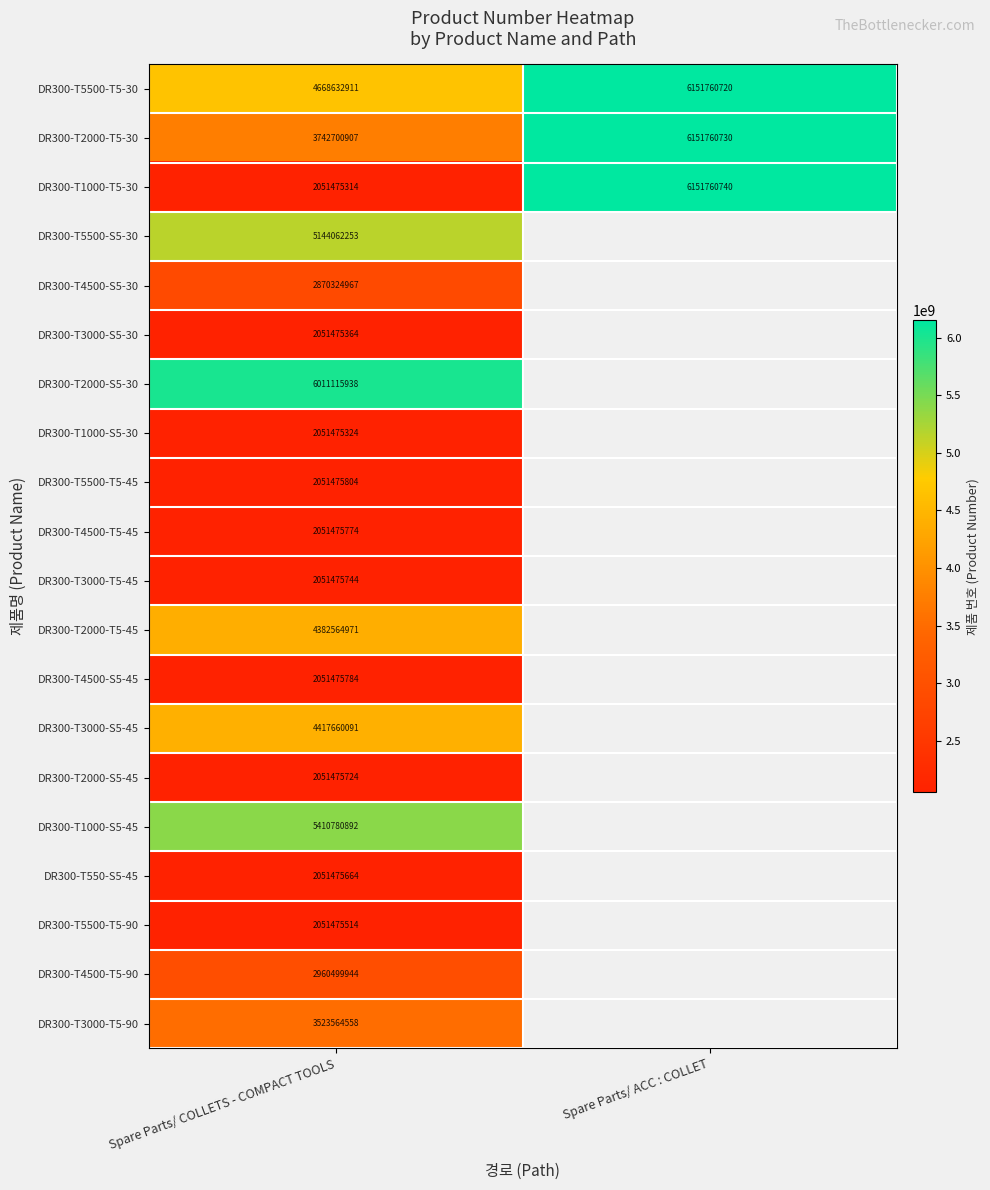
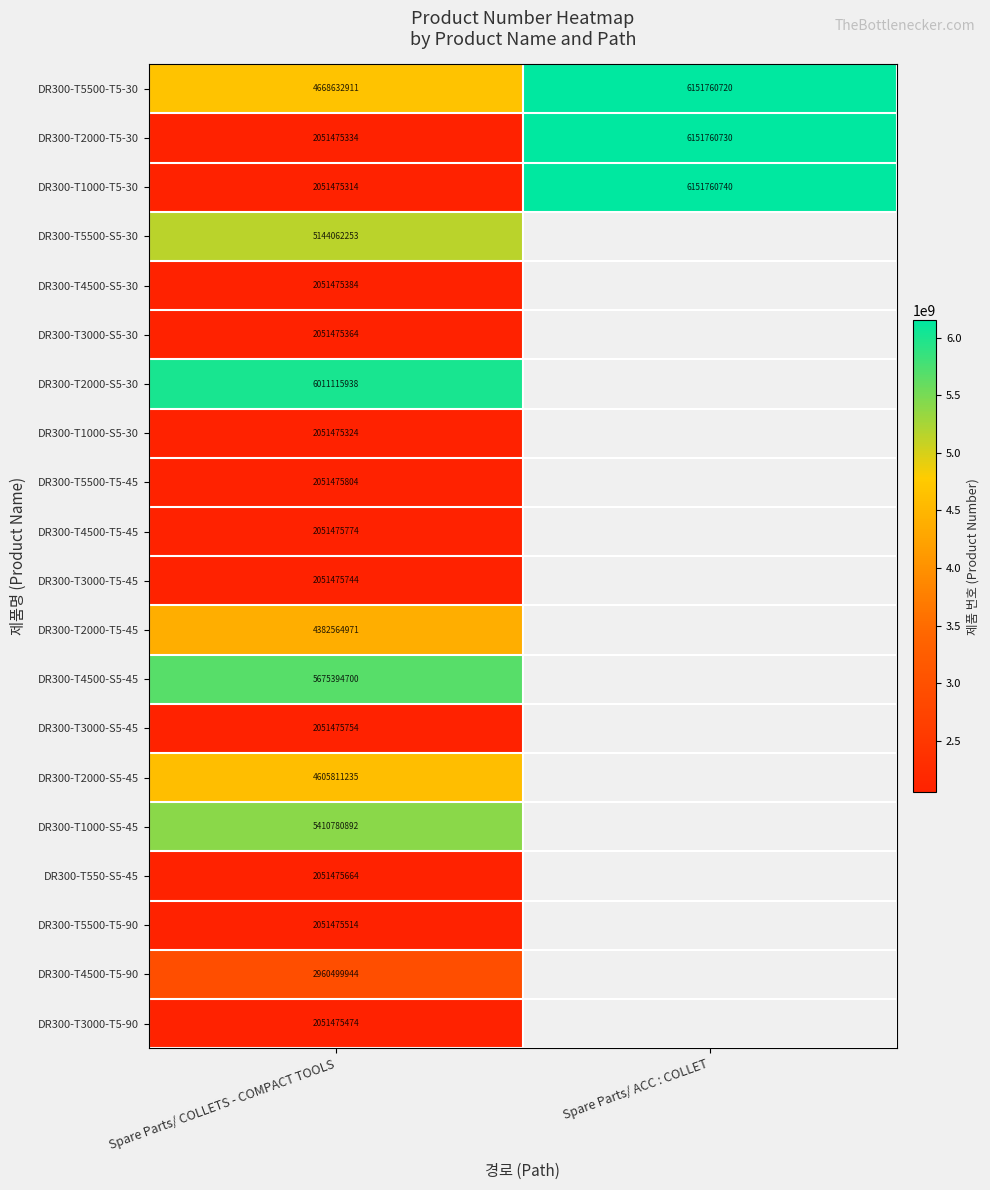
  {
    "DR300-T5500-T5-30": {
      "Spare Parts/ COLLETS - COMPACT TOOLS": 4668632911,
      "Spare Parts/ ACC : COLLET": 6151760720
    },
    "DR300-T2000-T5-30": {
-     "Spare Parts/ COLLETS - COMPACT TOOLS": 3742700907,
+     "Spare Parts/ COLLETS - COMPACT TOOLS": 2051475334,
      "Spare Parts/ ACC : COLLET": 6151760730
    },
    "DR300-T1000-T5-30": {
      "Spare Parts/ COLLETS - COMPACT TOOLS": 2051475314,
      "Spare Parts/ ACC : COLLET": 6151760740
    },
    "DR300-T5500-S5-30": {
      "Spare Parts/ COLLETS - COMPACT TOOLS": 5144062253
    },
    "DR300-T4500-S5-30": {
-     "Spare Parts/ COLLETS - COMPACT TOOLS": 2870324967
+     "Spare Parts/ COLLETS - COMPACT TOOLS": 2051475384
    },
    "DR300-T3000-S5-30": {
      "Spare Parts/ COLLETS - COMPACT TOOLS": 2051475364
    },
    "DR300-T2000-S5-30": {
      "Spare Parts/ COLLETS - COMPACT TOOLS": 6011115938
    },
    "DR300-T1000-S5-30": {
      "Spare Parts/ COLLETS - COMPACT TOOLS": 2051475324
    },
    "DR300-T5500-T5-45": {
      "Spare Parts/ COLLETS - COMPACT TOOLS": 2051475804
    },
    "DR300-T4500-T5-45": {
      "Spare Parts/ COLLETS - COMPACT TOOLS": 2051475774
    },
    "DR300-T3000-T5-45": {
      "Spare Parts/ COLLETS - COMPACT TOOLS": 2051475744
    },
    "DR300-T2000-T5-45": {
      "Spare Parts/ COLLETS - COMPACT TOOLS": 4382564971
    },
    "DR300-T4500-S5-45": {
-     "Spare Parts/ COLLETS - COMPACT TOOLS": 2051475784
+     "Spare Parts/ COLLETS - COMPACT TOOLS": 5675394700
    },
    "DR300-T3000-S5-45": {
-     "Spare Parts/ COLLETS - COMPACT TOOLS": 4417660091
+     "Spare Parts/ COLLETS - COMPACT TOOLS": 2051475754
    },
    "DR300-T2000-S5-45": {
-     "Spare Parts/ COLLETS - COMPACT TOOLS": 2051475724
+     "Spare Parts/ COLLETS - COMPACT TOOLS": 4605811235
    },
    "DR300-T1000-S5-45": {
      "Spare Parts/ COLLETS - COMPACT TOOLS": 5410780892
    },
    "DR300-T550-S5-45": {
      "Spare Parts/ COLLETS - COMPACT TOOLS": 2051475664
    },
    "DR300-T5500-T5-90": {
      "Spare Parts/ COLLETS - COMPACT TOOLS": 2051475514
    },
    "DR300-T4500-T5-90": {
      "Spare Parts/ COLLETS - COMPACT TOOLS": 2960499944
    },
    "DR300-T3000-T5-90": {
-     "Spare Parts/ COLLETS - COMPACT TOOLS": 3523564558
+     "Spare Parts/ COLLETS - COMPACT TOOLS": 2051475474
    }
  }
